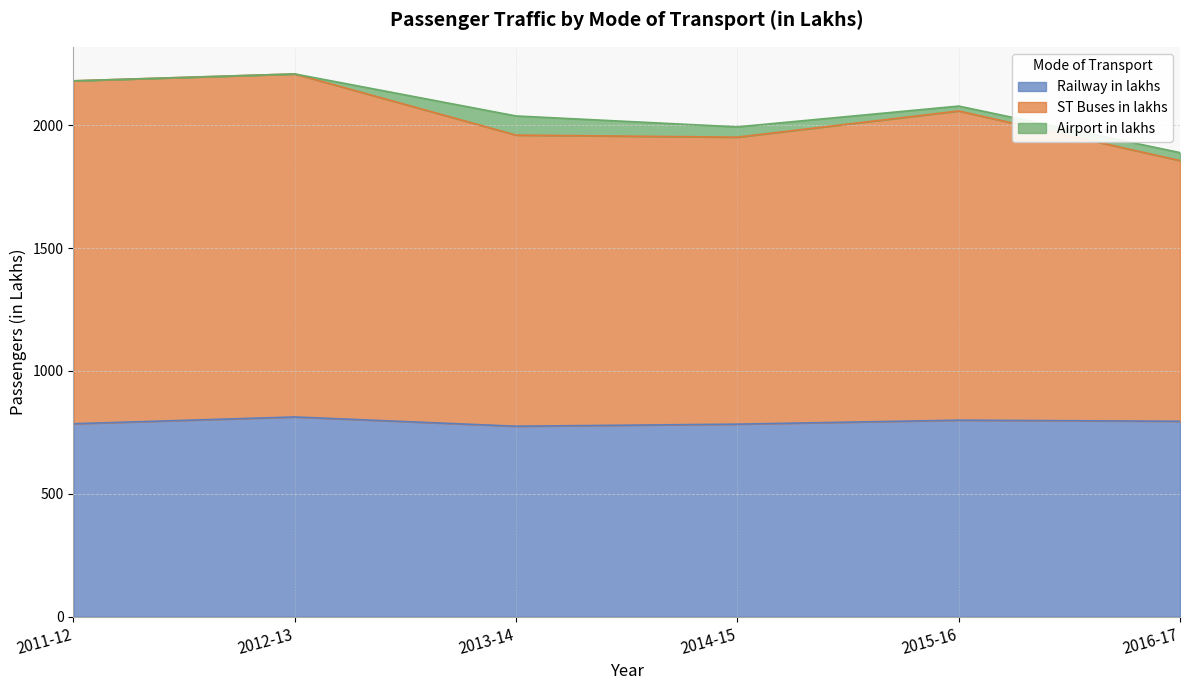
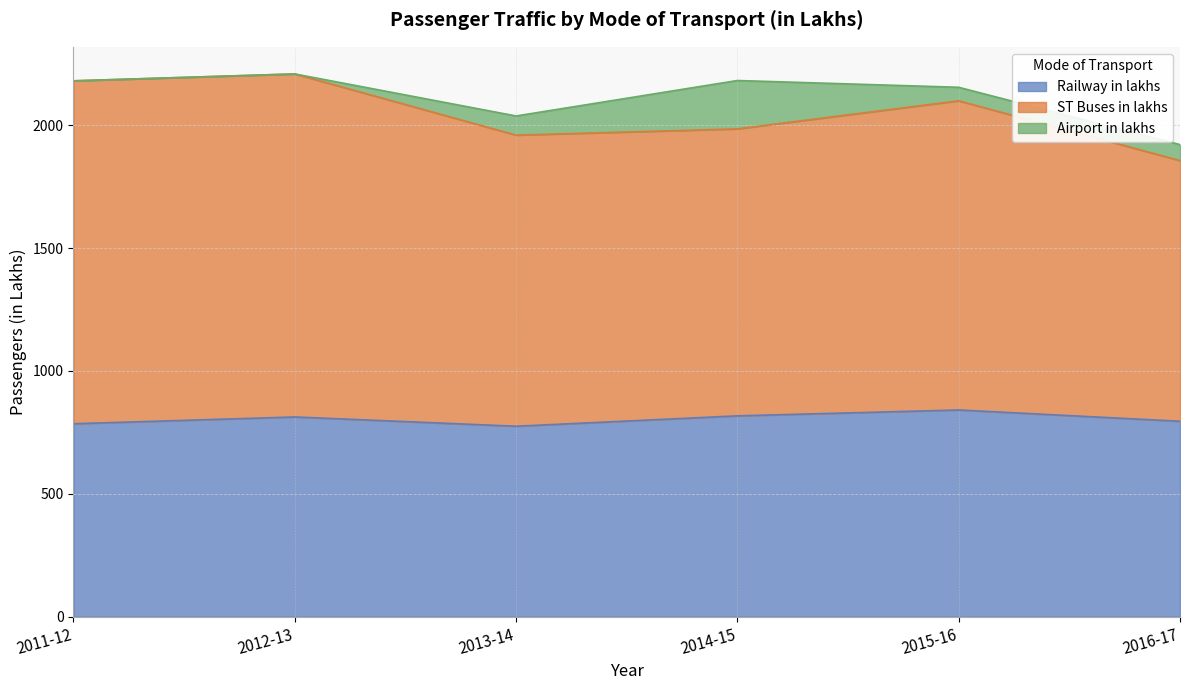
  {
    "Railway in lakhs": {
      "2011-12": 790,
      "2012-13": 810,
      "2013-14": 780,
-     "2014-15": 780,
-     "2015-16": 800,
+     "2014-15": 820,
+     "2015-16": 840,
      "2016-17": 800
    },
    "ST Buses in lakhs": {
      "2013-14": 1180,
      "2014-15": 1170,
      "2015-16": 1260,
      "2016-17": 1060
    },
    "Airport in lakhs": {
      "2013-14": 80,
-     "2014-15": 40,
-     "2015-16": 20,
-     "2016-17": 30
+     "2014-15": 200,
+     "2015-16": 50,
+     "2016-17": 70
    }
  }
